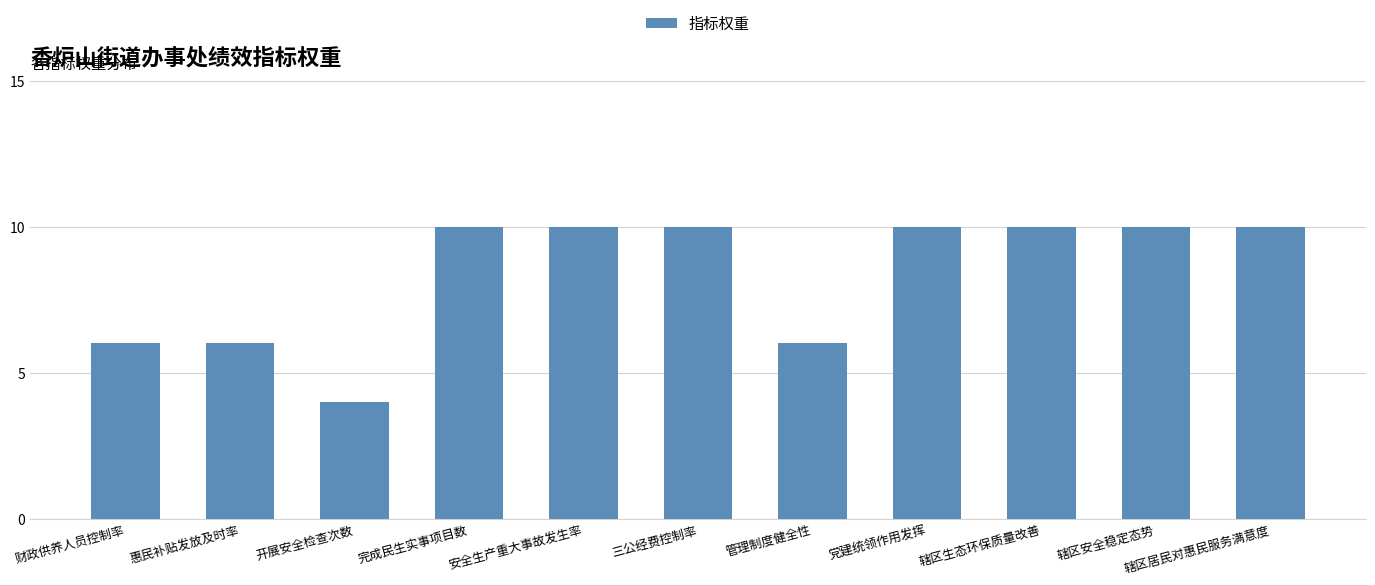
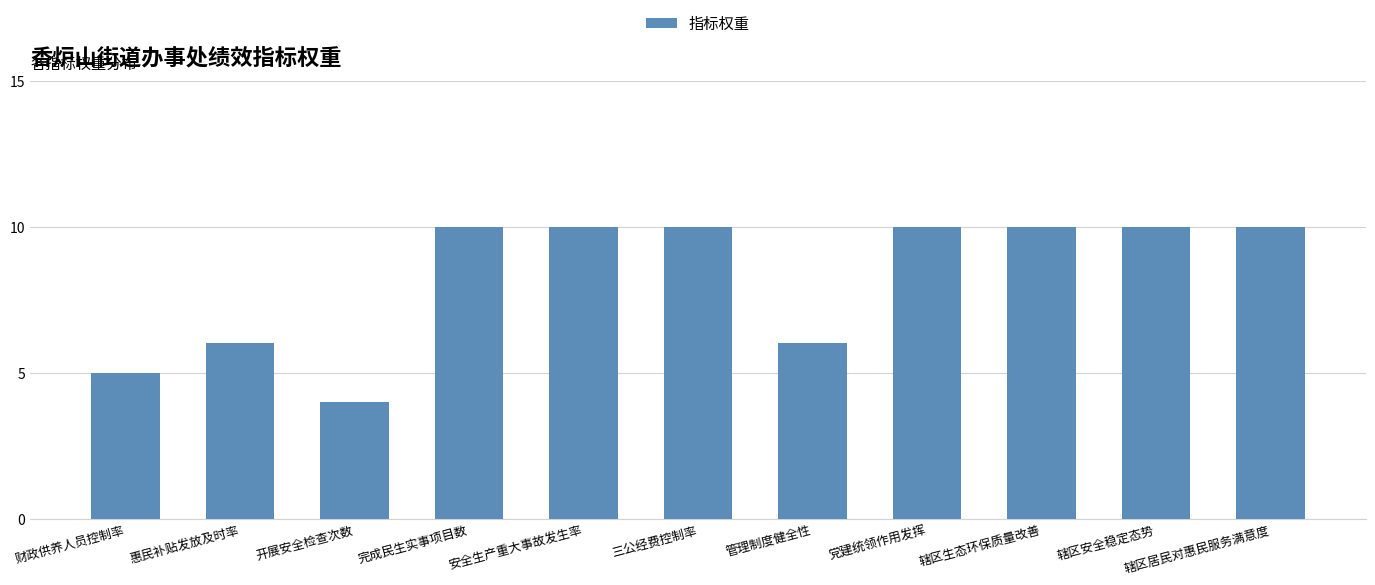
  {
-   "财政供养人员控制率": 6,
+   "财政供养人员控制率": 5,
    "惠民补贴发放及时率": 6,
    "开展安全检查次数": 4,
    "完成民生实事项目数": 10,
    "安全生产重大事故发生率": 10,
    "三公经费控制率": 10,
    "管理制度健全性": 6,
    "党建统领作用发挥": 10,
    "辖区生态环保质量改善": 10,
    "辖区安全稳定态势": 10,
    "辖区居民对惠民服务满意度": 10
  }
